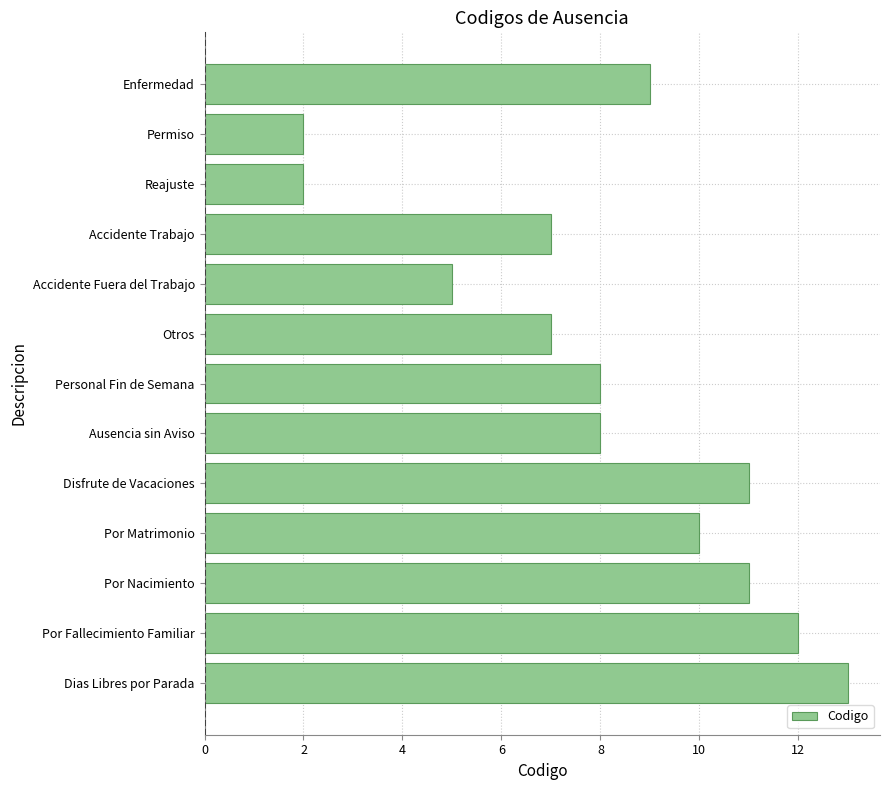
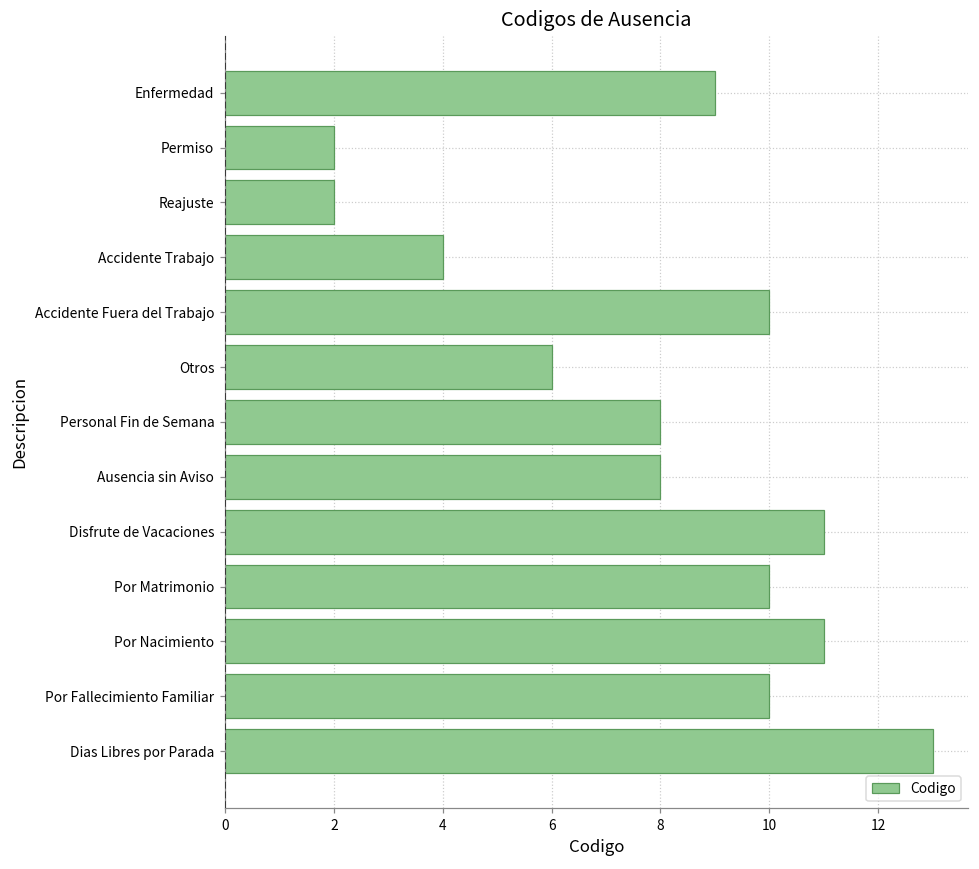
  {
    "Enfermedad": 9,
    "Permiso": 2,
    "Reajuste": 2,
-   "Accidente Trabajo": 7,
-   "Accidente Fuera del Trabajo": 5,
-   "Otros": 7,
+   "Accidente Trabajo": 4,
+   "Accidente Fuera del Trabajo": 10,
+   "Otros": 6,
    "Personal Fin de Semana": 8,
    "Ausencia sin Aviso": 8,
    "Disfrute de Vacaciones": 11,
    "Por Matrimonio": 10,
    "Por Nacimiento": 11,
-   "Por Fallecimiento Familiar": 12,
+   "Por Fallecimiento Familiar": 10,
    "Dias Libres por Parada": 13
  }
